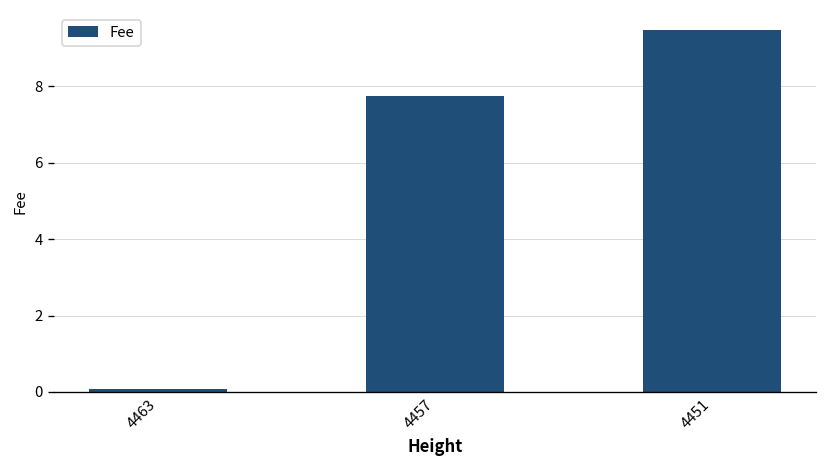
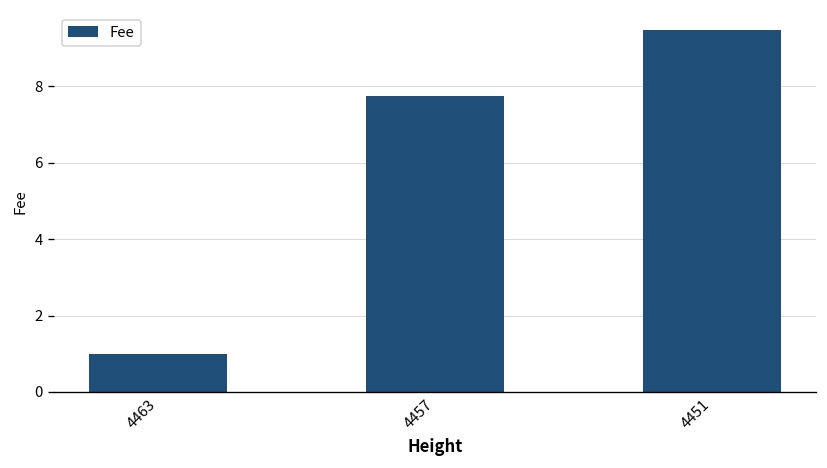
  {
-   "4463": 0.1,
+   "4463": 1.0,
    "4457": 7.8,
    "4451": 9.5
  }
